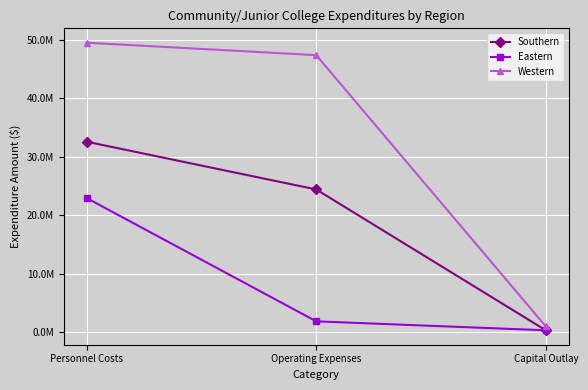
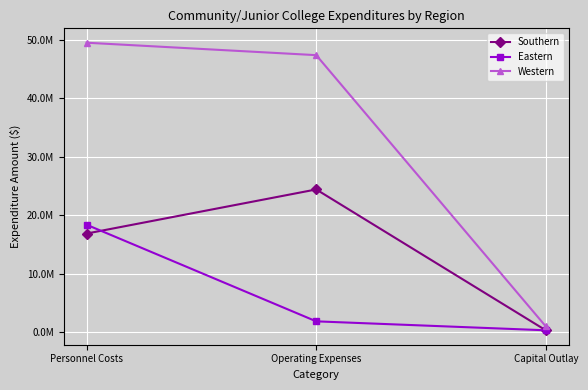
  {
    "Southern": {
-     "Personnel Costs": 33000000,
+     "Personnel Costs": 17000000,
      "Operating Expenses": 24000000
    },
    "Eastern": {
-     "Personnel Costs": 23000000,
+     "Personnel Costs": 18000000,
      "Operating Expenses": 2000000
    },
    "Western": {
      "Personnel Costs": 49000000,
      "Operating Expenses": 47000000,
      "Capital Outlay": 1000000
    }
  }
